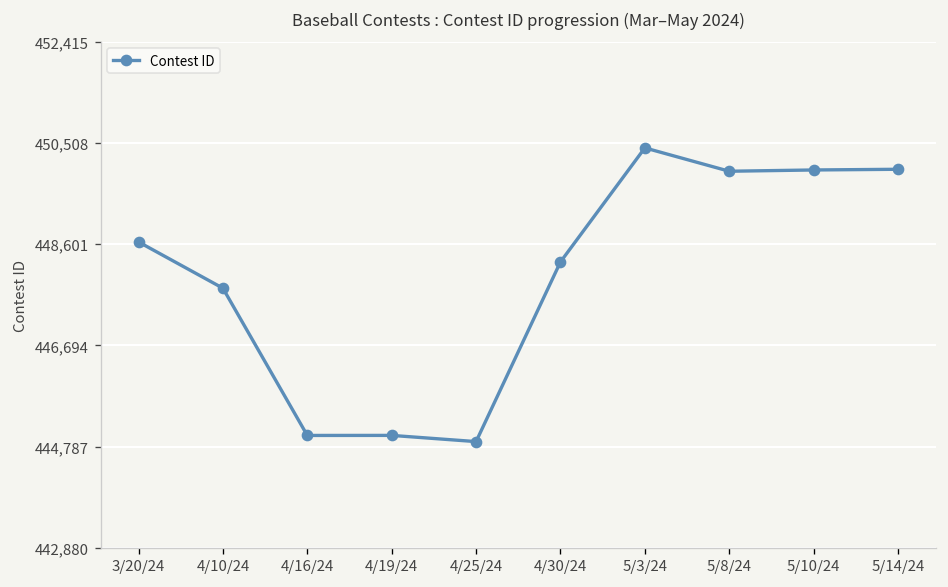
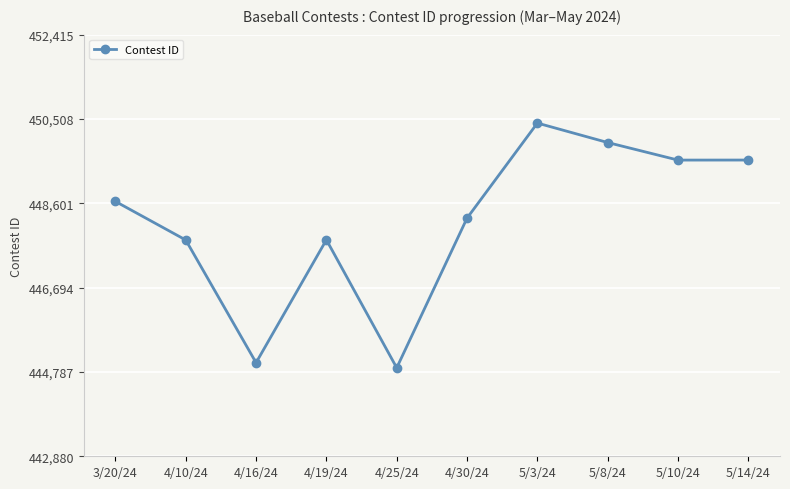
  {
    "3/20/24": "448,600",
    "4/10/24": "447,800",
    "4/16/24": "445,000",
-   "4/19/24": "445,000",
+   "4/19/24": "447,800",
    "4/25/24": "444,900",
    "4/30/24": "448,300",
    "5/3/24": "450,400",
    "5/8/24": "450,000",
-   "5/10/24": "450,000",
-   "5/14/24": "450,000"
+   "5/10/24": "449,600",
+   "5/14/24": "449,600"
  }
